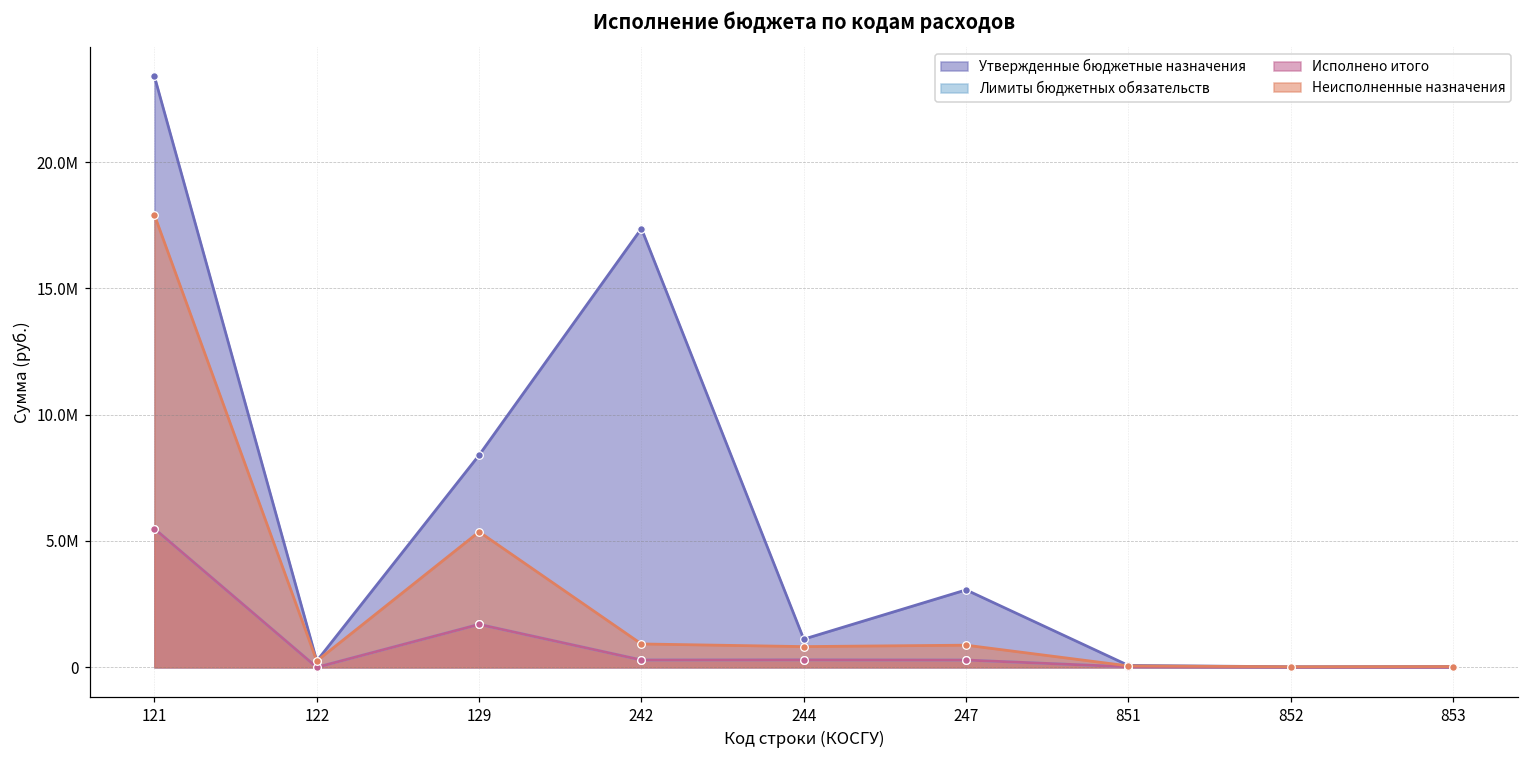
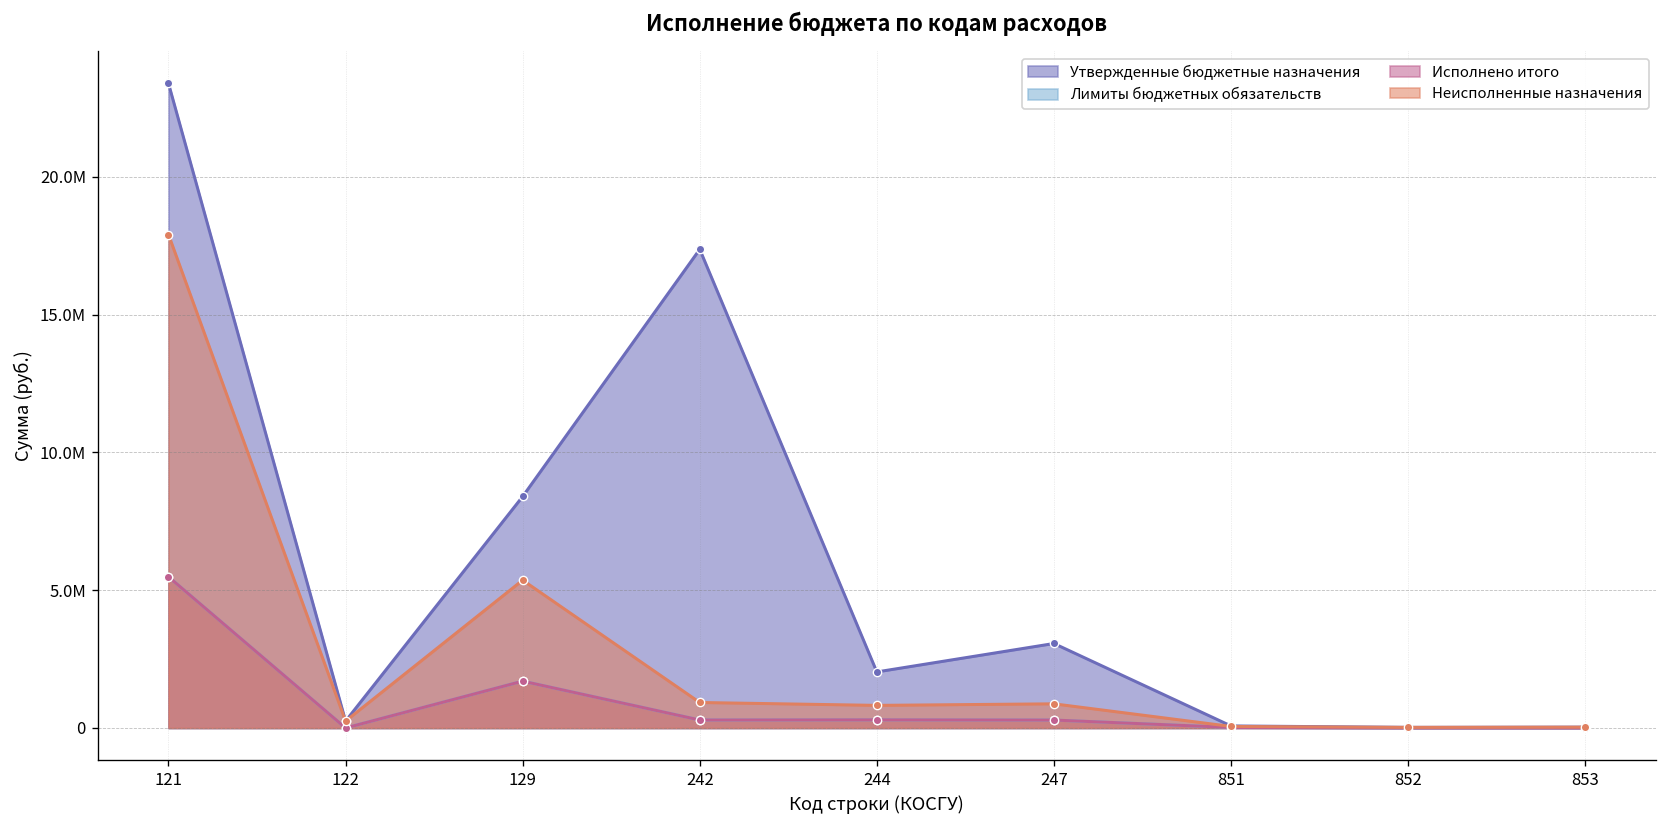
  {
    "Утвержденные бюджетные назначения": {
      "121": 23400000,
      "129": 8400000,
      "242": 17400000,
-     "244": 1100000,
+     "244": 2000000,
      "247": 3100000
    }
  }
